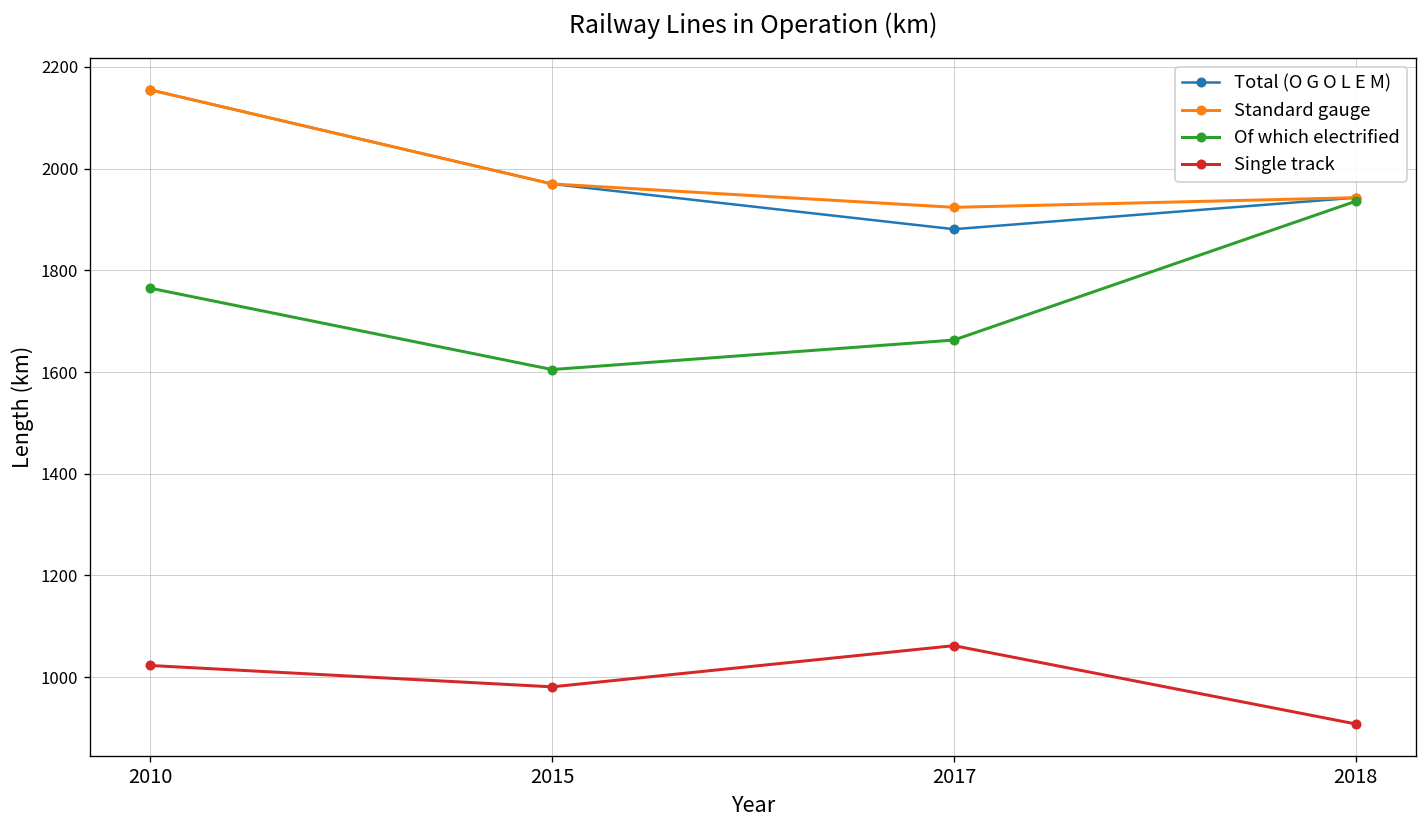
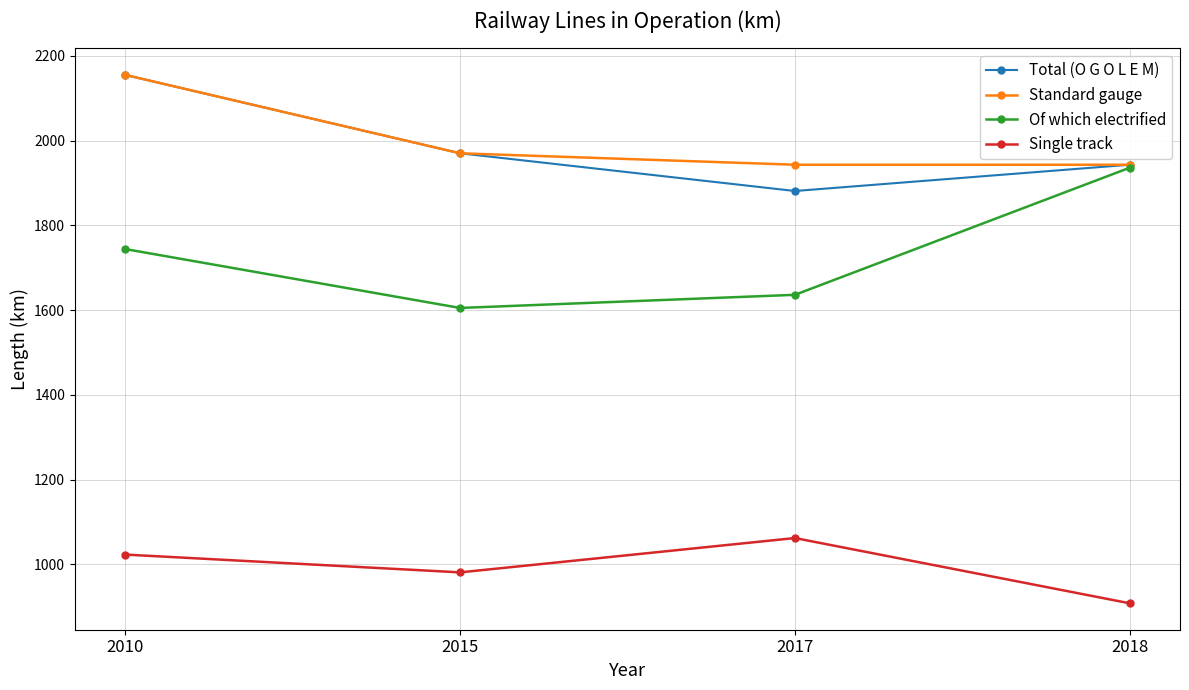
  {
    "Total (O G O L E M)": {
      "2017": 1880
    },
    "Standard gauge": {
-     "2017": 1920
+     "2017": 1940
    },
    "Of which electrified": {
-     "2010": 1770,
+     "2010": 1740,
      "2015": 1610,
-     "2017": 1660,
+     "2017": 1640,
      "2018": 1940
    },
    "Single track": {
      "2010": 1020,
      "2015": 980,
      "2017": 1060,
      "2018": 910
    }
  }
